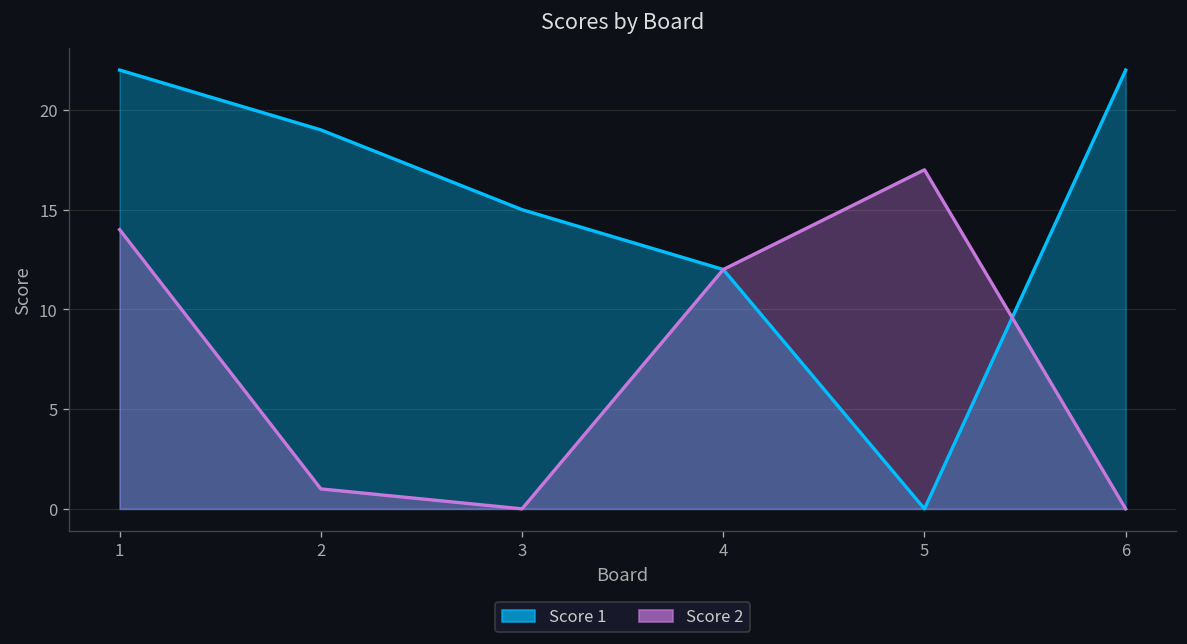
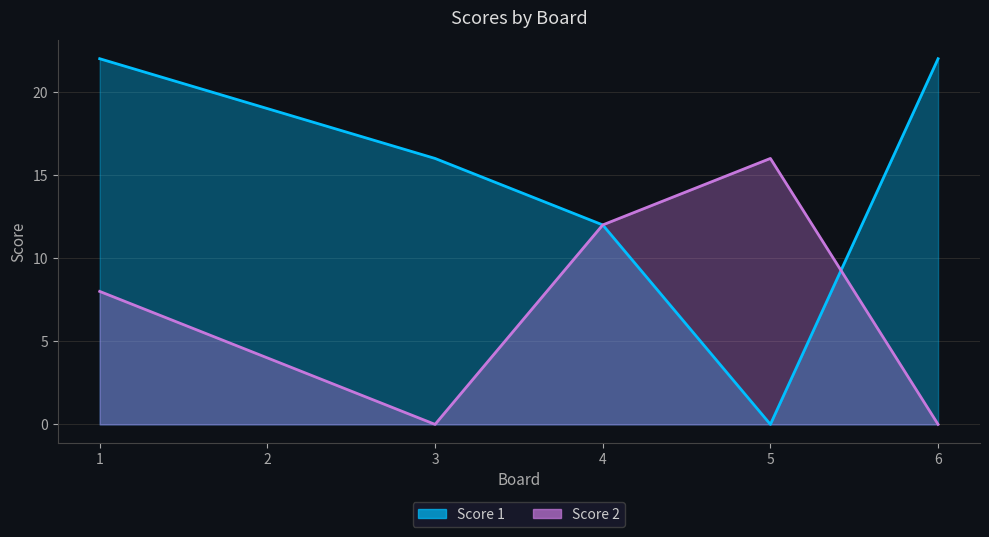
  {
    "Score 1": {
      "1": 22,
      "2": 19,
-     "3": 15,
+     "3": 16,
      "5": 0,
      "6": 22
    },
    "Score 2": {
-     "1": 14,
-     "2": 1,
+     "1": 8,
+     "2": 4,
      "3": 0,
-     "5": 17,
+     "5": 16,
      "6": 0
    }
  }
